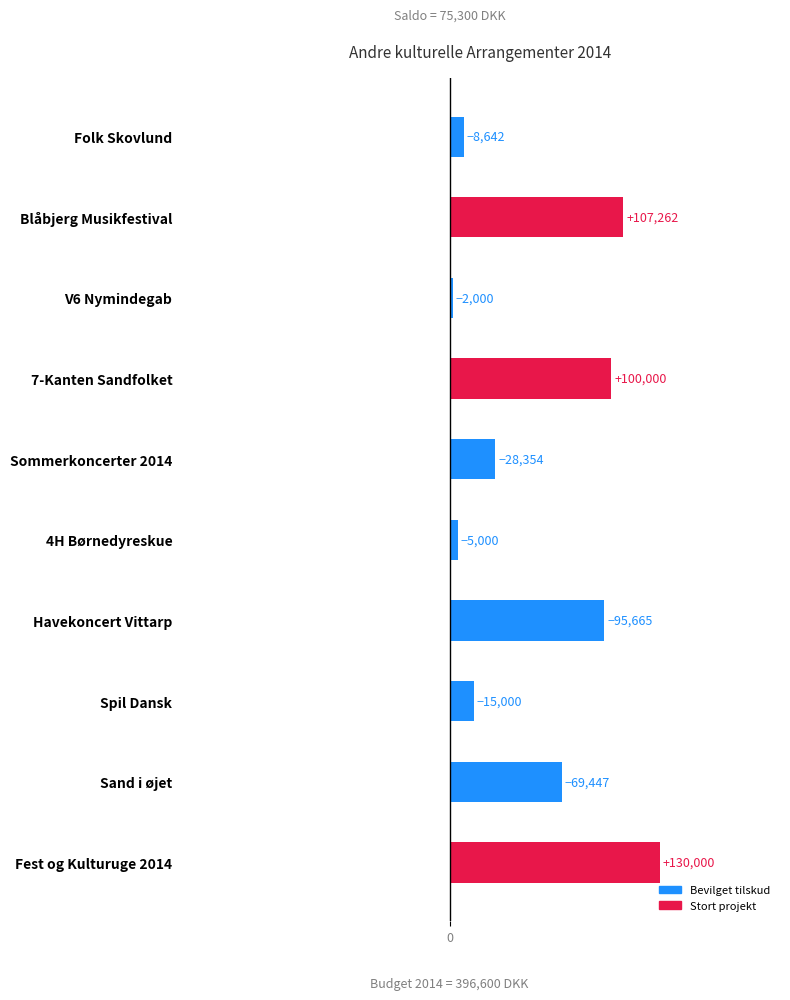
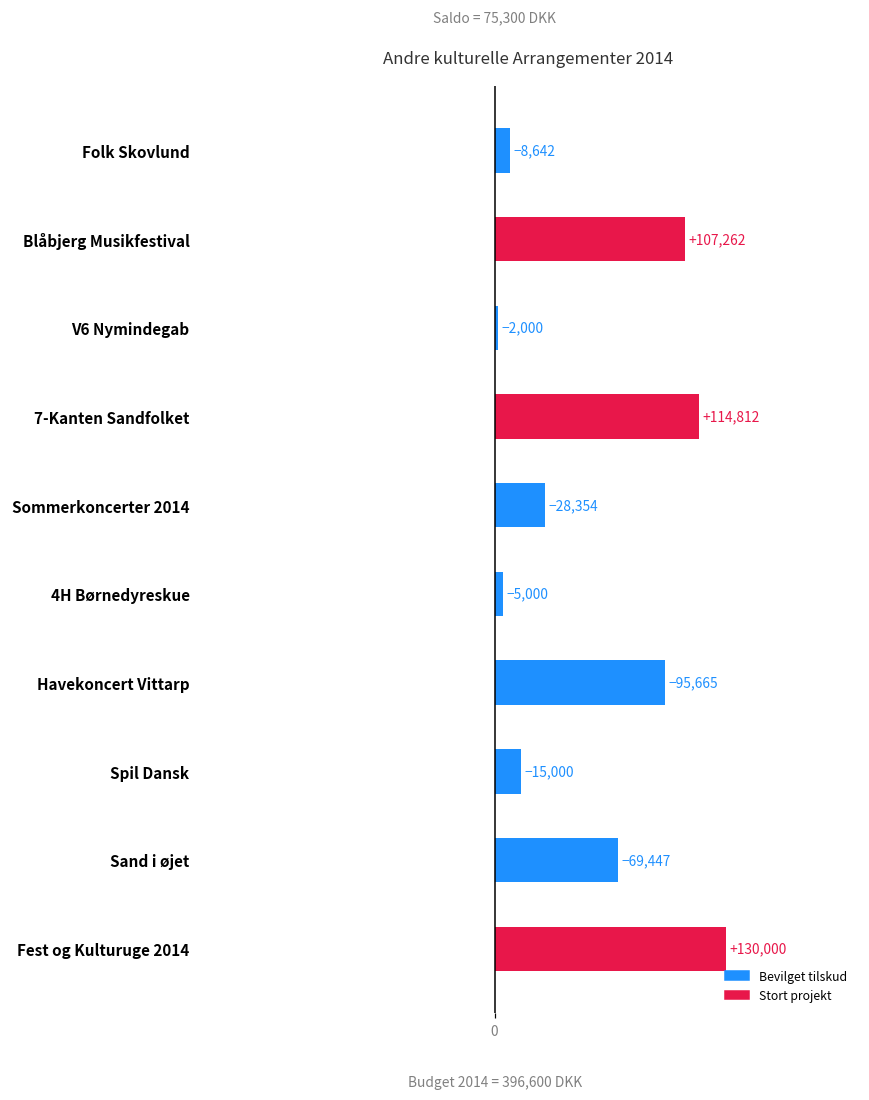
  {
-   "7-Kanten Sandfolket": "+100,000"
+   "7-Kanten Sandfolket": "+114,812"
  }
